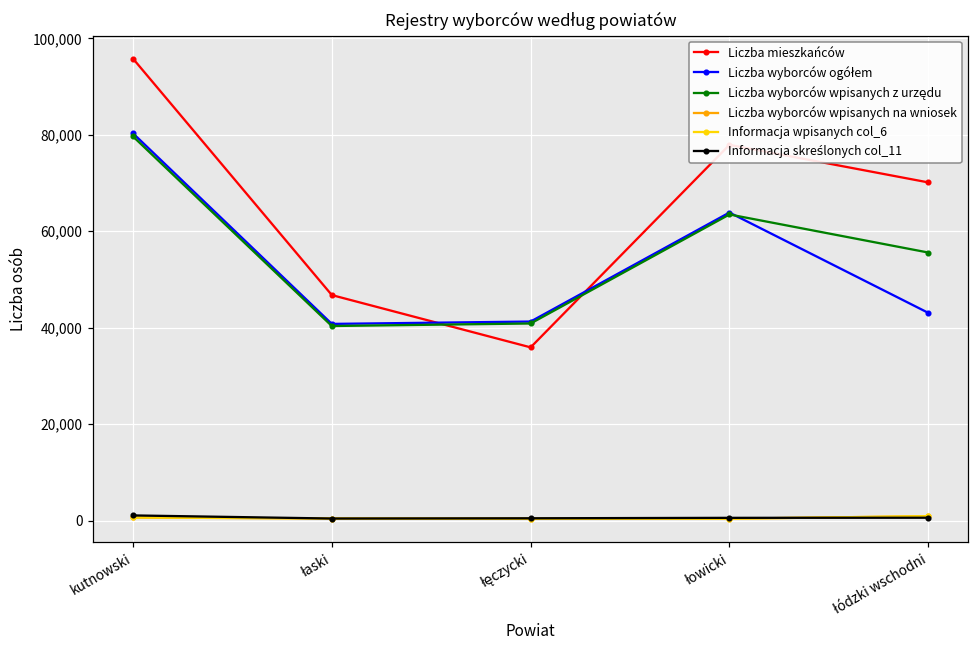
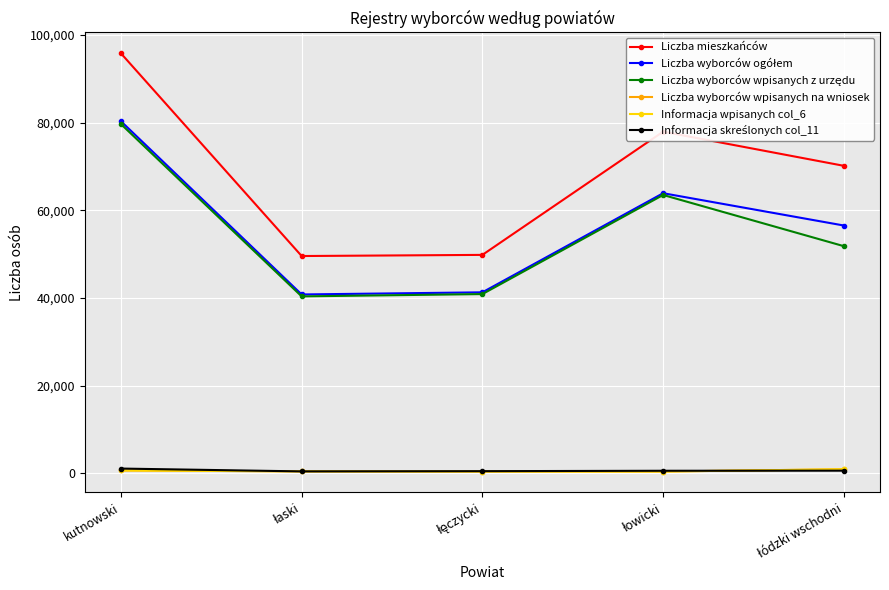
  {
    "Liczba mieszkańców": {
      "kutnowski": "96,000",
-     "łaski": "47,000",
-     "łęczycki": "36,000",
+     "łaski": "50,000",
+     "łęczycki": "50,000",
      "łódzki wschodni": "70,000"
    },
    "Liczba wyborców ogółem": {
      "kutnowski": "80,000",
-     "łódzki wschodni": "43,000"
+     "łódzki wschodni": "57,000"
    },
    "Liczba wyborców wpisanych z urzędu": {
      "kutnowski": "80,000",
-     "łódzki wschodni": "56,000"
+     "łódzki wschodni": "52,000"
    }
  }
